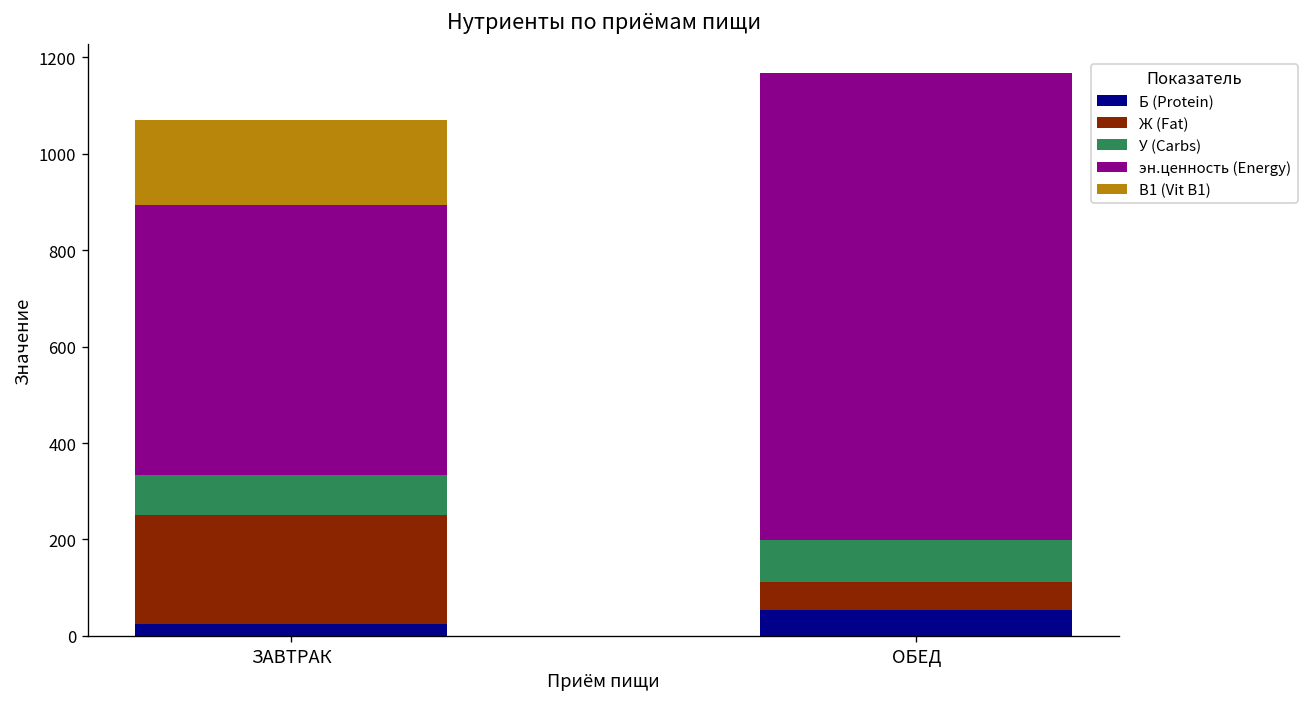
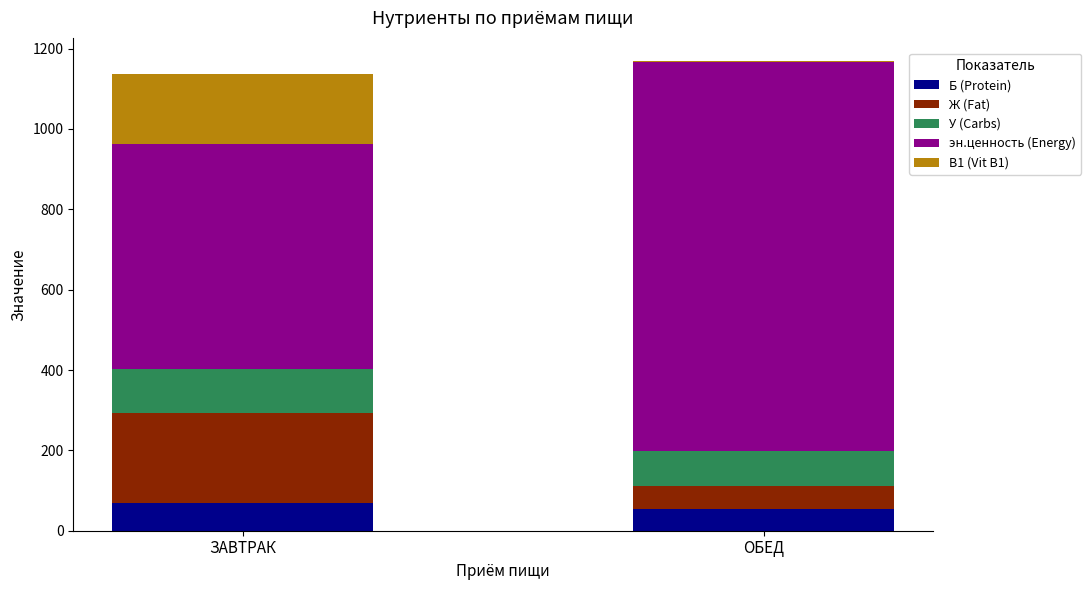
  {
    "Б (Protein)": {
-     "ЗАВТРАК": 20,
+     "ЗАВТРАК": 70,
      "ОБЕД": 50
    },
    "Ж (Fat)": {
      "ЗАВТРАК": 230,
      "ОБЕД": 60
    },
    "У (Carbs)": {
-     "ЗАВТРАК": 80,
+     "ЗАВТРАК": 110,
      "ОБЕД": 90
    },
    "эн.ценность (Energy)": {
      "ЗАВТРАК": 560,
      "ОБЕД": 970
    },
    "В1 (Vit B1)": {
      "ЗАВТРАК": 180
    }
  }
